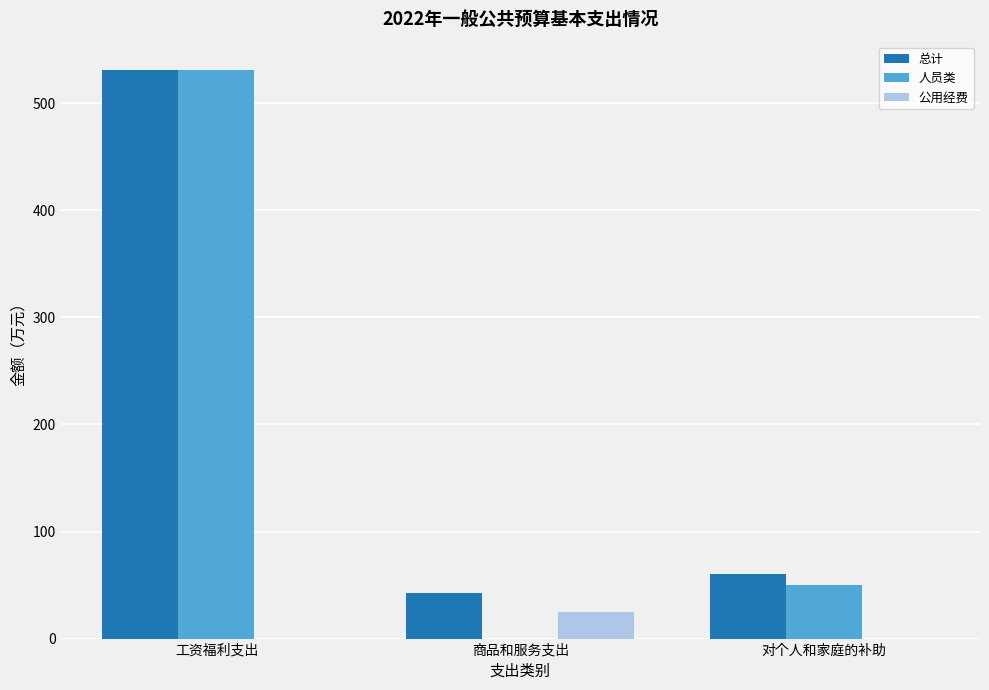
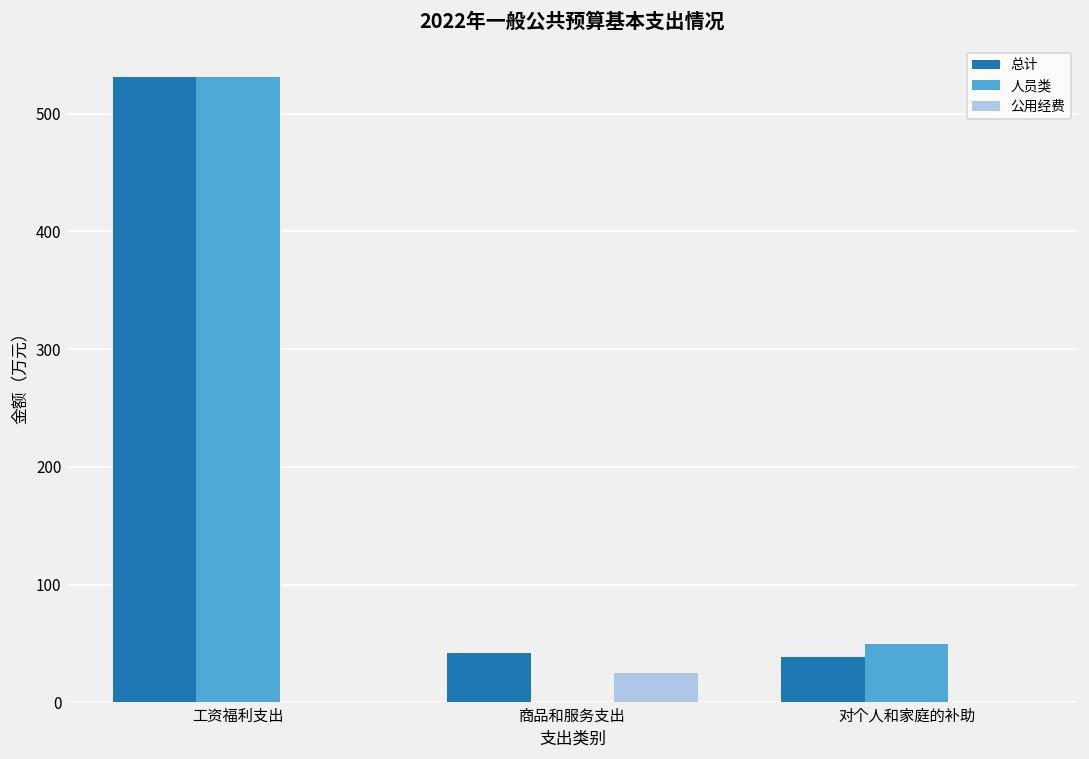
  {
    "总计": {
      "工资福利支出": 531,
      "商品和服务支出": 42,
-     "对个人和家庭的补助": 60
+     "对个人和家庭的补助": 39
    },
    "人员类": {
      "工资福利支出": 531,
      "商品和服务支出": 0,
      "对个人和家庭的补助": 50
    },
    "公用经费": {
      "工资福利支出": 0,
      "商品和服务支出": 25,
      "对个人和家庭的补助": 0
    }
  }
